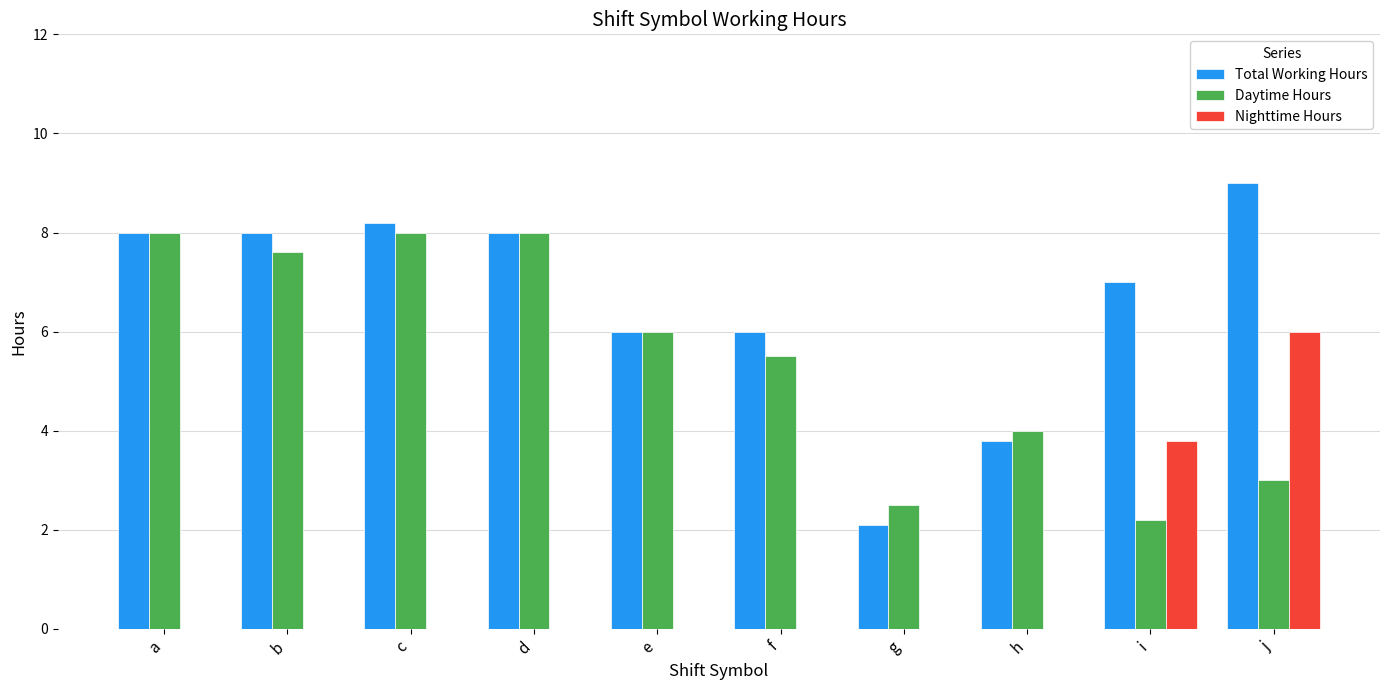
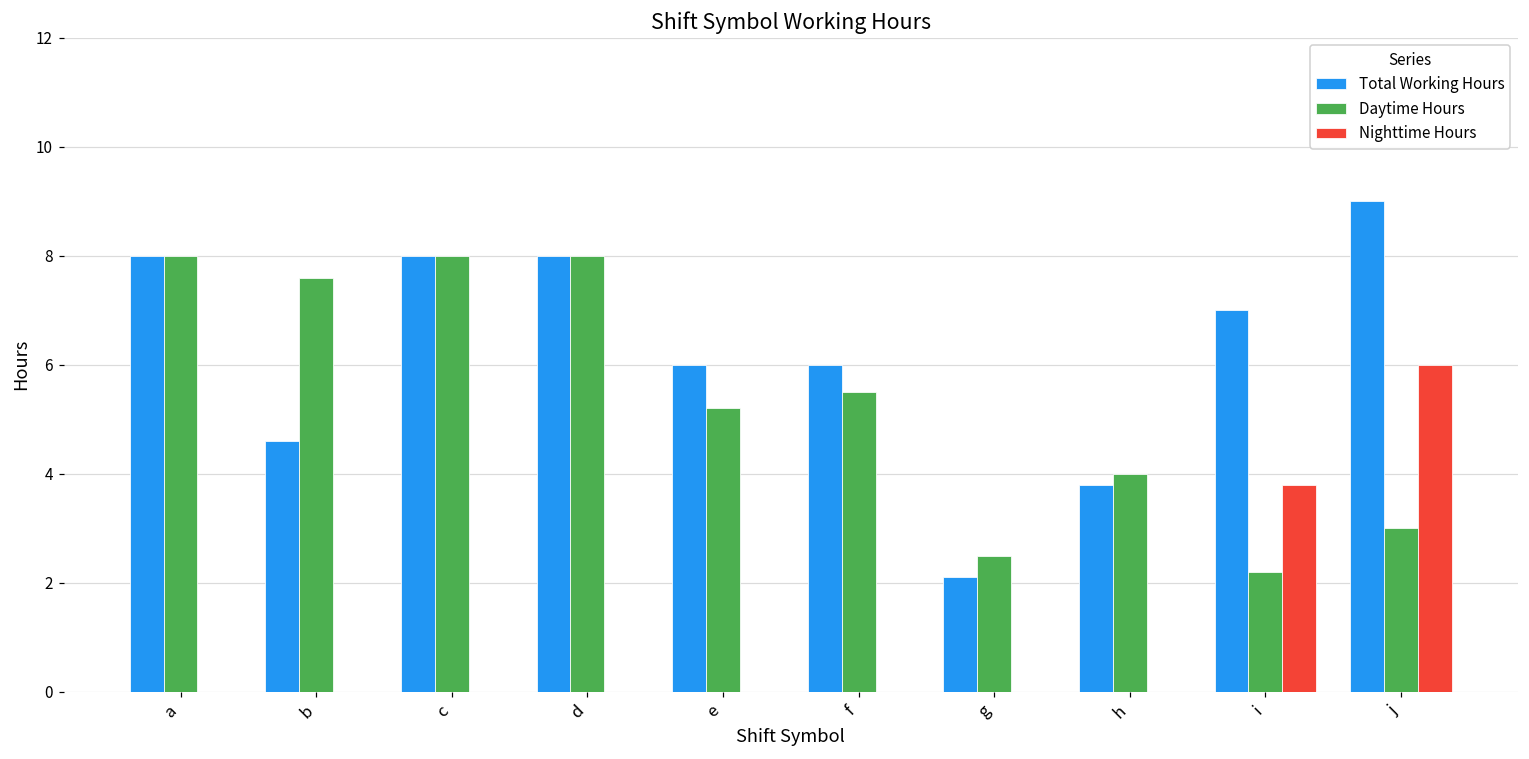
  {
    "Total Working Hours": {
      "a": 8.0,
-     "b": 8.0,
-     "c": 8.2,
+     "b": 4.6,
+     "c": 8.0,
      "d": 8.0,
      "e": 6.0,
      "f": 6.0,
      "g": 2.1,
      "h": 3.8,
      "i": 7.0,
      "j": 9.0
    },
    "Daytime Hours": {
      "a": 8.0,
      "b": 7.6,
      "c": 8.0,
      "d": 8.0,
-     "e": 6.0,
+     "e": 5.2,
      "f": 5.5,
      "g": 2.5,
      "h": 4.0,
      "i": 2.2,
      "j": 3.0
    },
    "Nighttime Hours": {
      "a": 0.0,
      "b": 0.0,
      "c": 0.0,
      "d": 0.0,
      "e": 0.0,
      "f": 0.0,
      "g": 0.0,
      "h": 0.0,
      "i": 3.8,
      "j": 6.0
    }
  }
